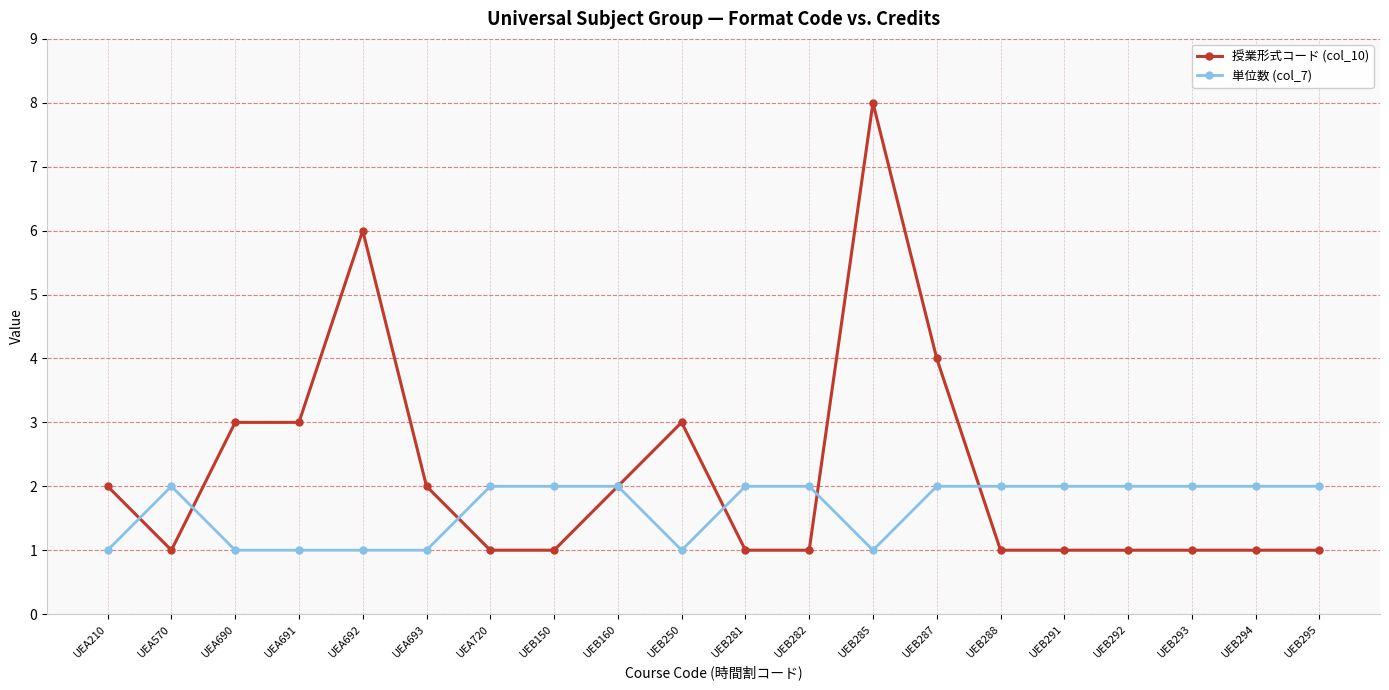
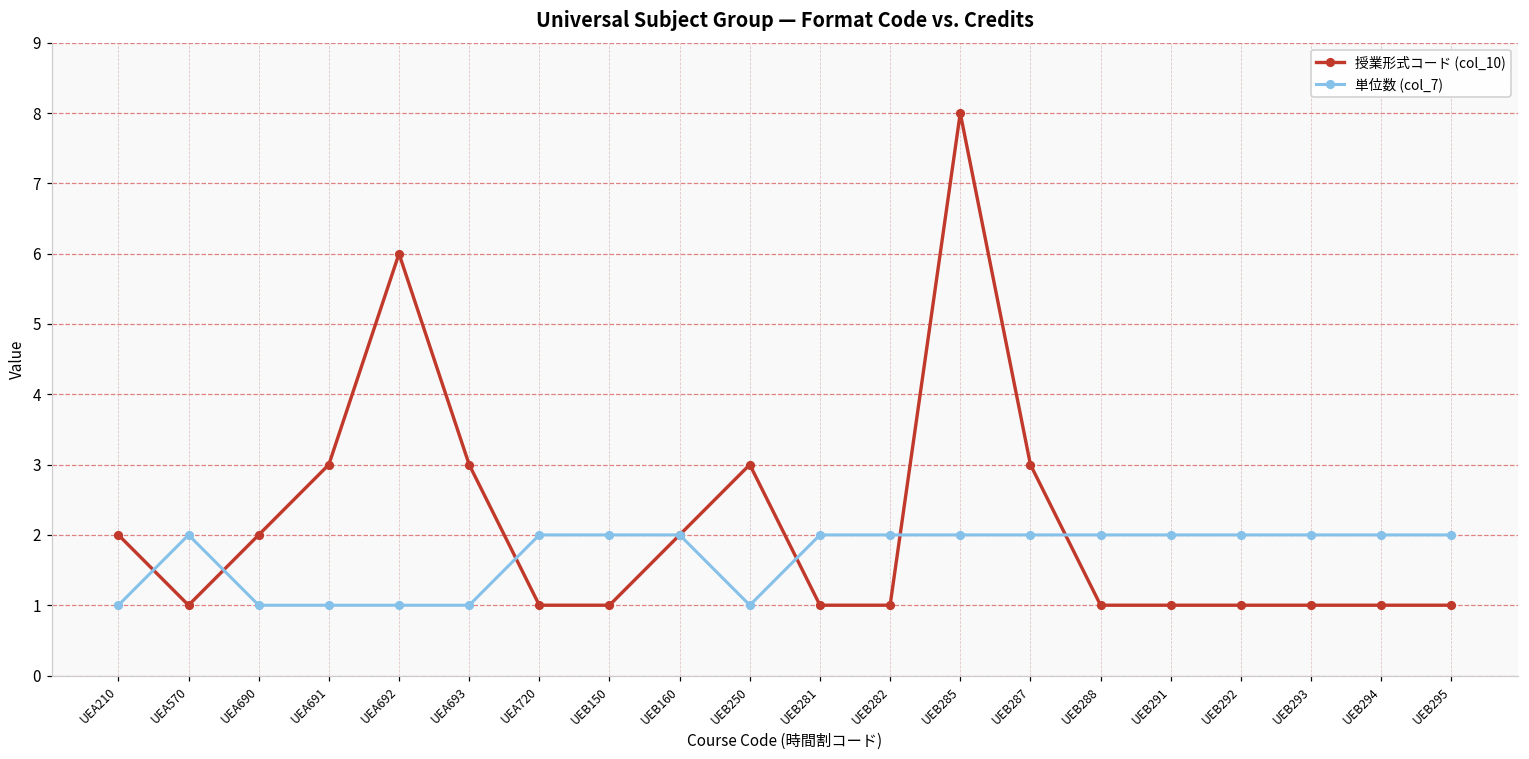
  {
    "授業形式コード (col_10)": {
      "UEA210": 2,
      "UEA570": 1,
-     "UEA690": 3,
+     "UEA690": 2,
      "UEA691": 3,
      "UEA692": 6,
-     "UEA693": 2,
+     "UEA693": 3,
      "UEA720": 1,
      "UEB150": 1,
      "UEB250": 3,
      "UEB281": 1,
      "UEB282": 1,
      "UEB285": 8,
-     "UEB287": 4,
+     "UEB287": 3,
      "UEB288": 1,
      "UEB291": 1,
      "UEB292": 1,
      "UEB293": 1,
      "UEB294": 1,
      "UEB295": 1
    },
    "単位数 (col_7)": {
      "UEA210": 1,
      "UEA570": 2,
      "UEA690": 1,
      "UEA691": 1,
      "UEA692": 1,
      "UEA693": 1,
      "UEA720": 2,
      "UEB150": 2,
      "UEB250": 1,
      "UEB281": 2,
      "UEB282": 2,
-     "UEB285": 1,
+     "UEB285": 2,
      "UEB287": 2,
      "UEB288": 2,
      "UEB291": 2,
      "UEB292": 2,
      "UEB293": 2,
      "UEB294": 2,
      "UEB295": 2
    }
  }
